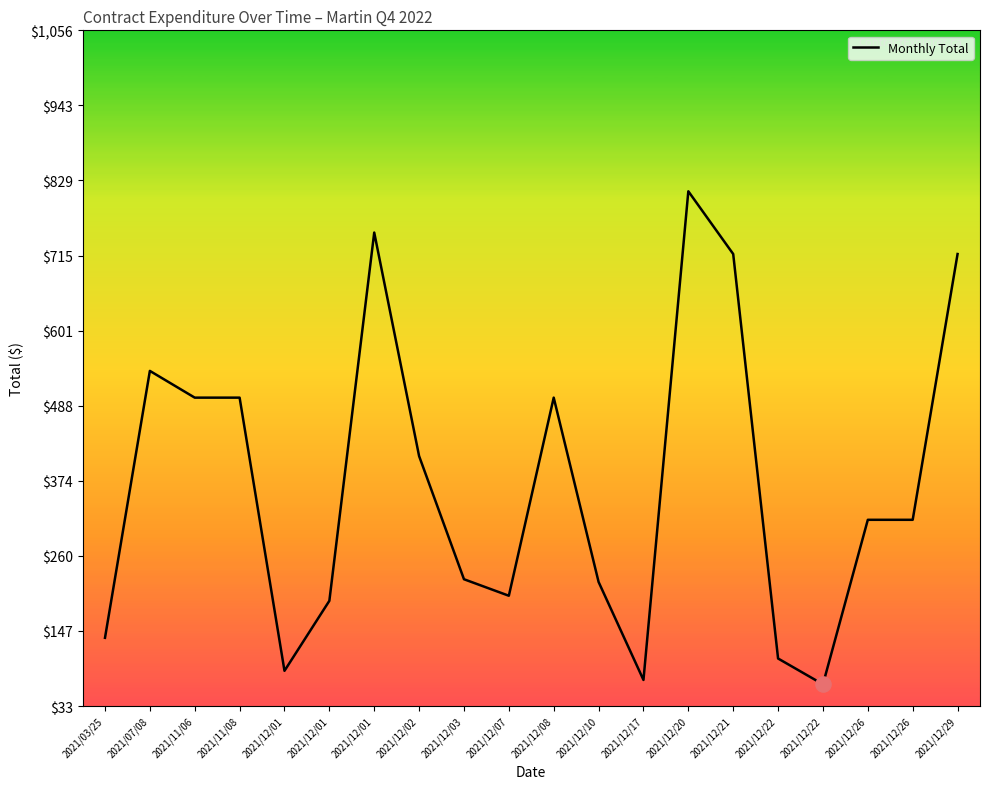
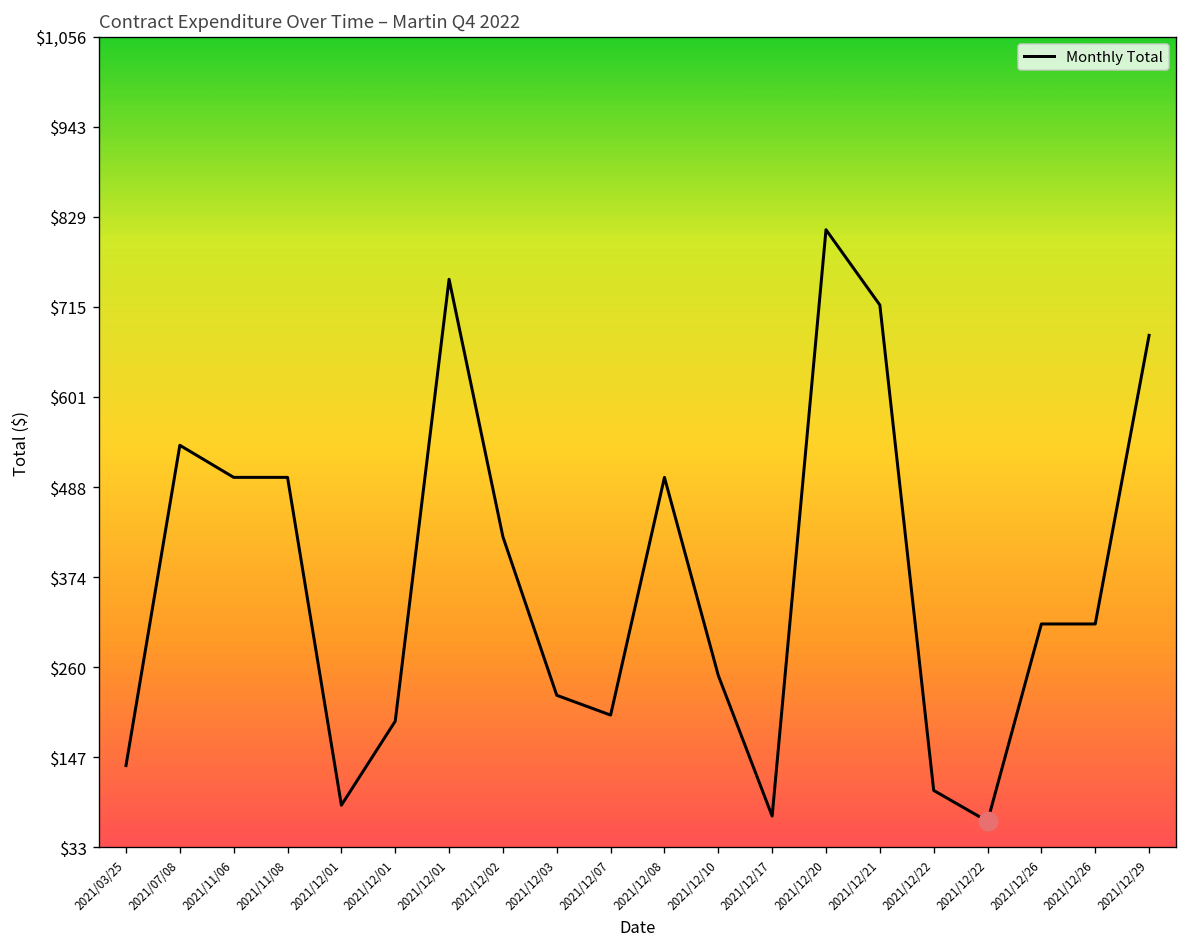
  {
    "Monthly Total": {
      "2021/03/25": "$140",
      "2021/07/08": "$540",
      "2021/11/06": "$500",
      "2021/11/08": "$500",
-     "2021/12/02": "$410",
+     "2021/12/02": "$430",
      "2021/12/03": "$230",
      "2021/12/07": "$200",
      "2021/12/08": "$500",
-     "2021/12/10": "$220",
+     "2021/12/10": "$250",
      "2021/12/17": "$70",
      "2021/12/20": "$810",
      "2021/12/21": "$720",
-     "2021/12/29": "$720"
+     "2021/12/29": "$680"
    }
  }
